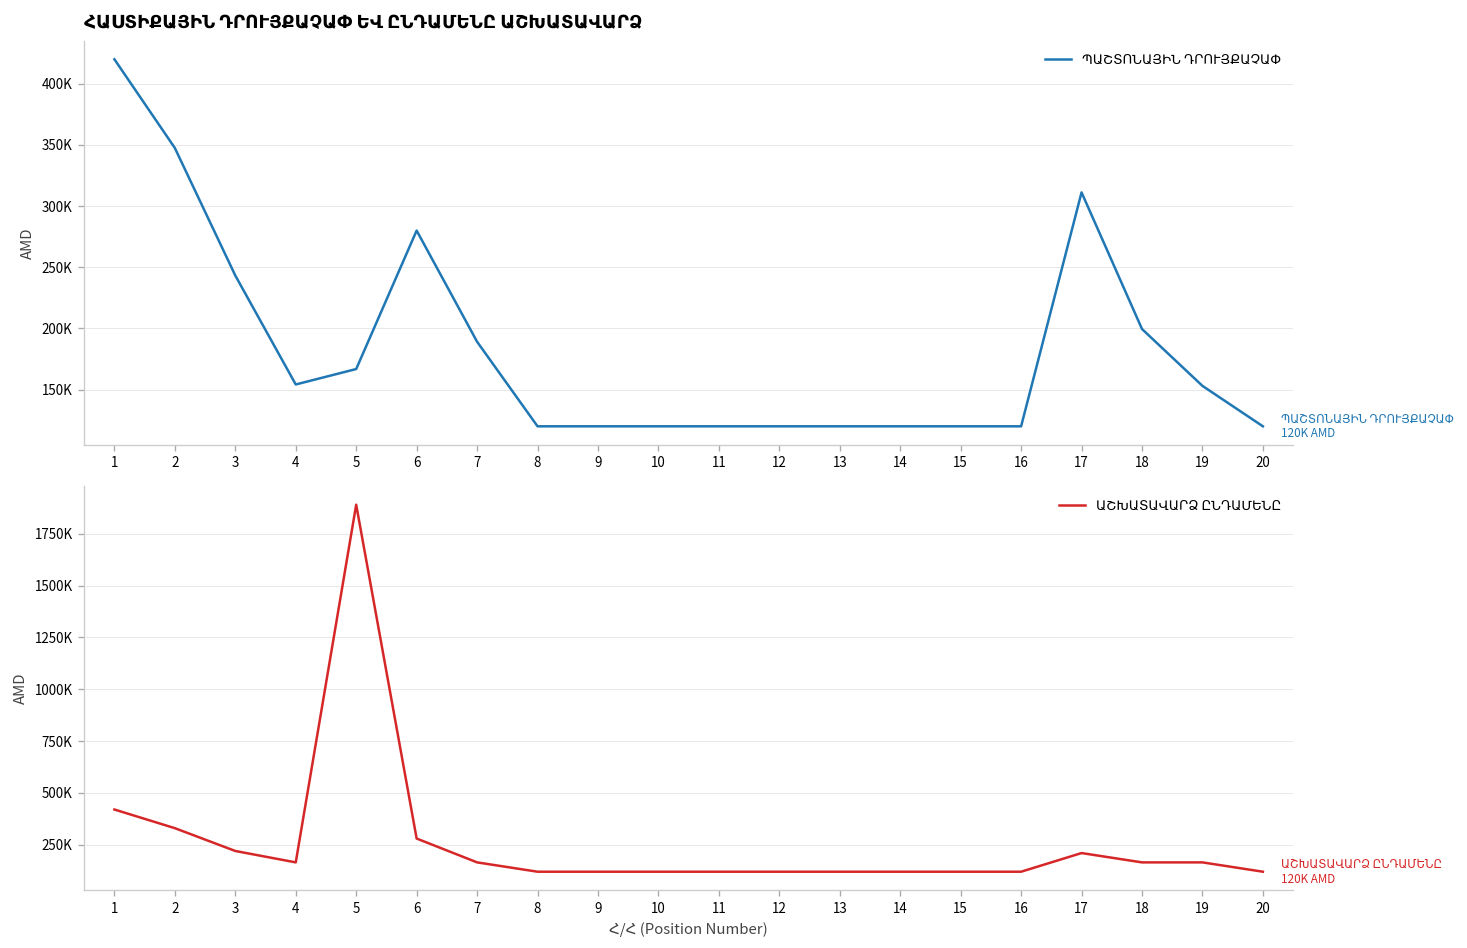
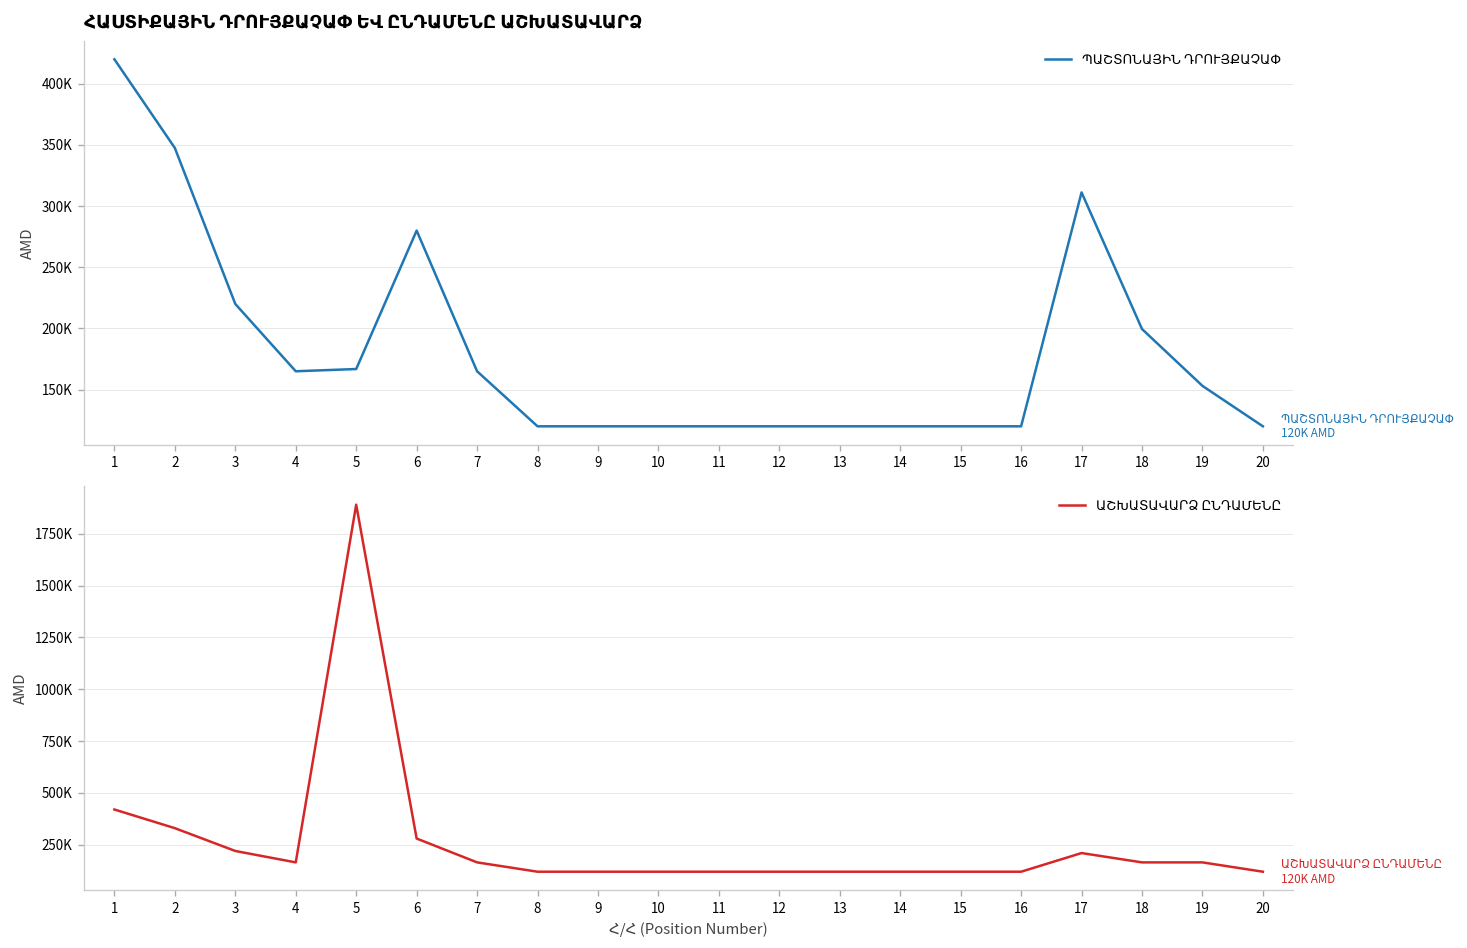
  {
    "ՀԱՍՏԻՔԱՅԻՆ ԴՐՈՒՅՔԱՉԱՓ ԵՎ ԸՆԴԱՄԵՆԸ ԱՇԽԱՏԱՎԱՐՁ": {
      "1": 420000,
      "2": 347000,
-     "3": 243000,
-     "4": 154000,
+     "3": 220000,
+     "4": 165000,
      "5": 167000,
      "6": 280000,
-     "7": 189000,
+     "7": 165000,
      "8": 120000,
      "9": 120000,
      "10": 120000,
      "11": 120000,
      "12": 120000,
      "13": 120000,
      "14": 120000,
      "15": 120000,
      "16": 120000,
      "17": 311000,
      "18": 200000,
      "19": 153000
    }
  }
